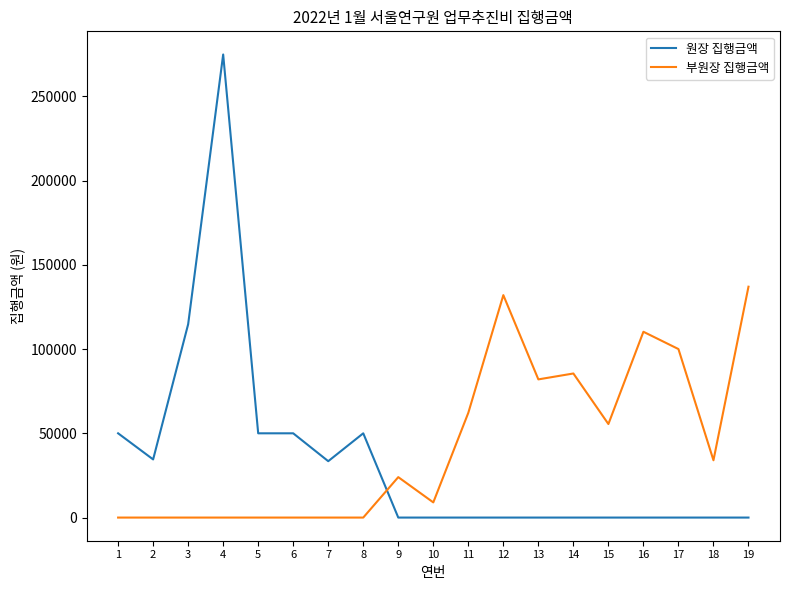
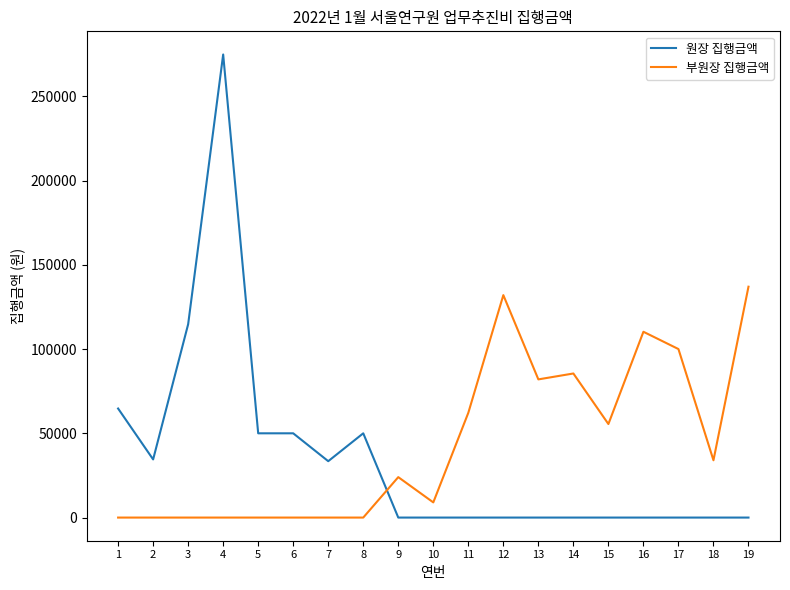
  {
    "원장 집행금액": {
-     "1": 50000,
+     "1": 65000,
      "2": 35000,
      "3": 115000,
      "4": 275000,
      "5": 50000,
      "6": 50000,
      "7": 33000,
      "8": 50000,
      "9": 0,
      "10": 0,
      "11": 0,
      "12": 0,
      "13": 0,
      "14": 0,
      "15": 0,
      "16": 0,
      "17": 0,
      "18": 0,
      "19": 0
    },
    "부원장 집행금액": {
      "1": 0,
      "2": 0,
      "3": 0,
      "4": 0,
      "5": 0,
      "6": 0,
      "7": 0,
      "8": 0,
      "9": 24000,
      "10": 9000,
      "11": 62000,
      "12": 132000,
      "13": 82000,
      "14": 86000,
      "15": 56000,
      "16": 110000,
      "17": 100000,
      "18": 34000,
      "19": 137000
    }
  }
